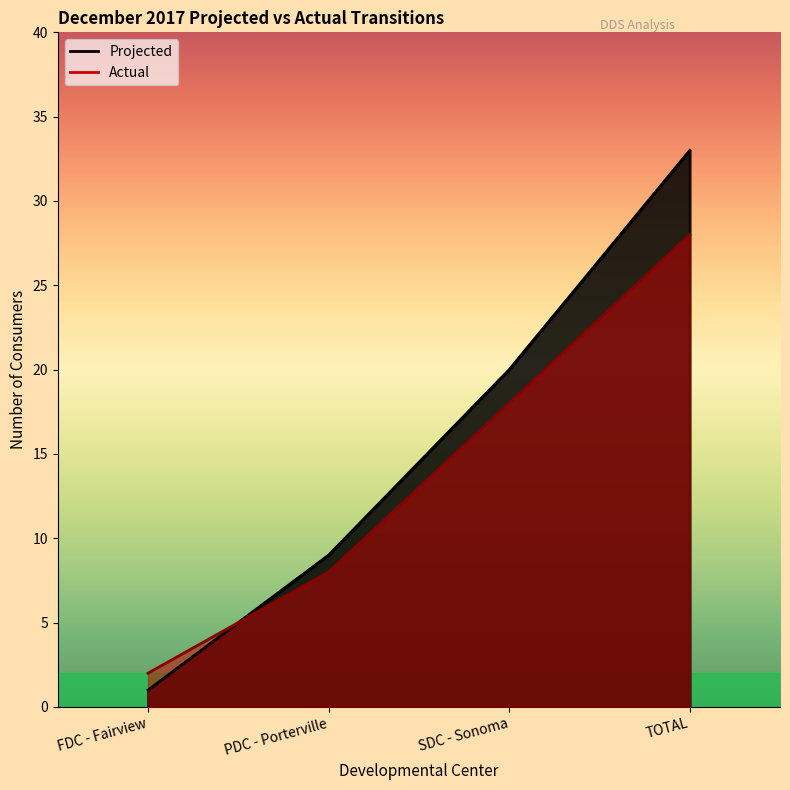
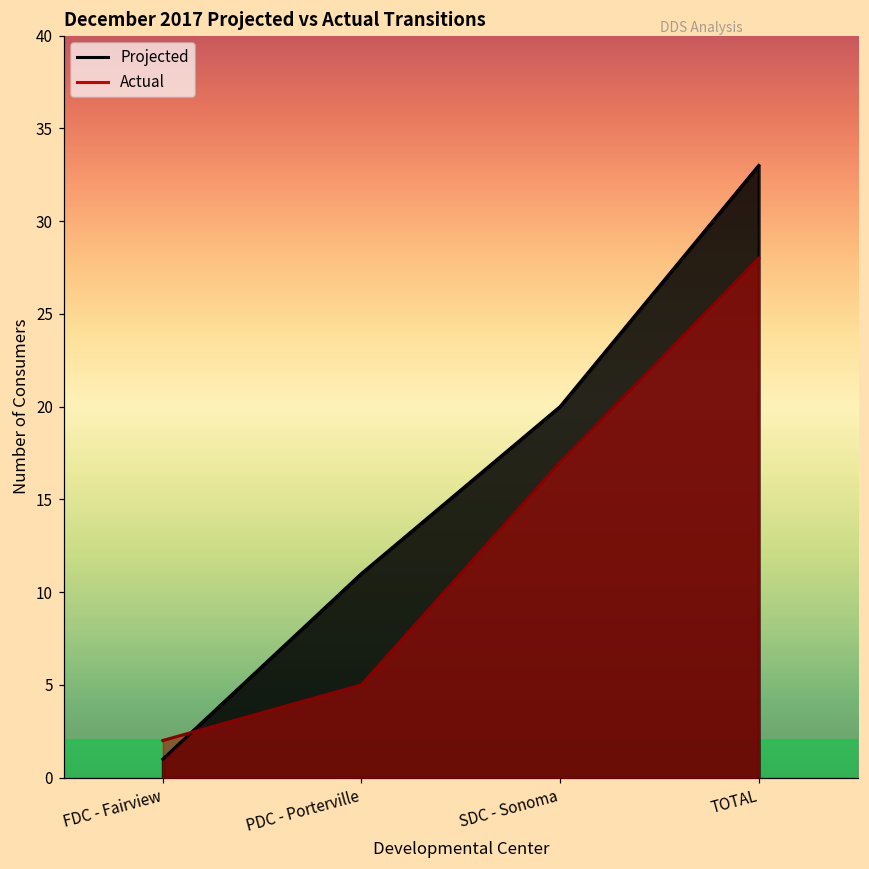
  {
    "Projected": {
-     "PDC - Porterville": 9,
+     "PDC - Porterville": 11,
      "SDC - Sonoma": 20,
      "TOTAL": 33
    },
    "Actual": {
-     "PDC - Porterville": 8,
-     "SDC - Sonoma": 18,
+     "PDC - Porterville": 5,
+     "SDC - Sonoma": 17,
      "TOTAL": 28
    }
  }
